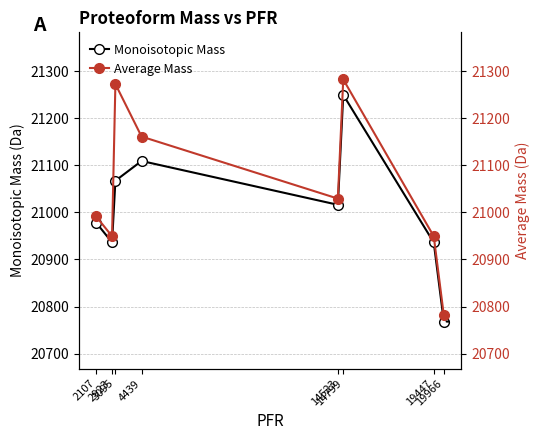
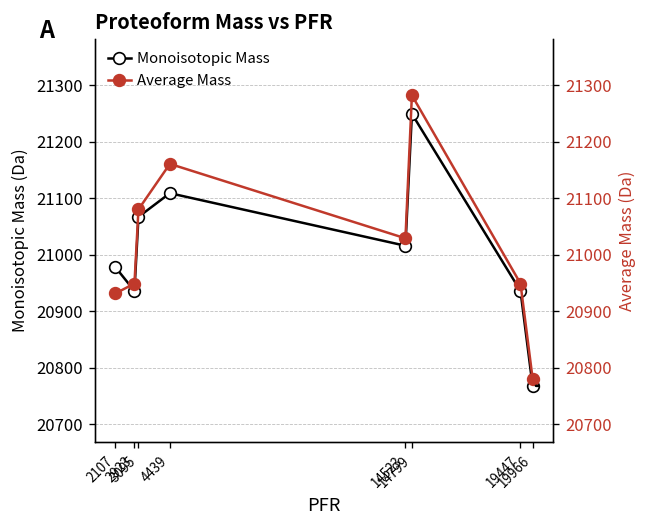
  {
    "Monoisotopic Mass": {
      "2107": 20980,
      "2923": 20940,
      "3095": 21070,
      "4439": 21110,
      "14523": 21020,
      "14799": 21250,
      "19447": 20940,
      "19966": 20770
    },
    "Average Mass": {
-     "2107": 20990,
+     "2107": 20930,
      "2923": 20950,
-     "3095": 21270,
+     "3095": 21080,
      "4439": 21160,
      "14523": 21030,
      "14799": 21280,
      "19447": 20950,
      "19966": 20780
    }
  }
